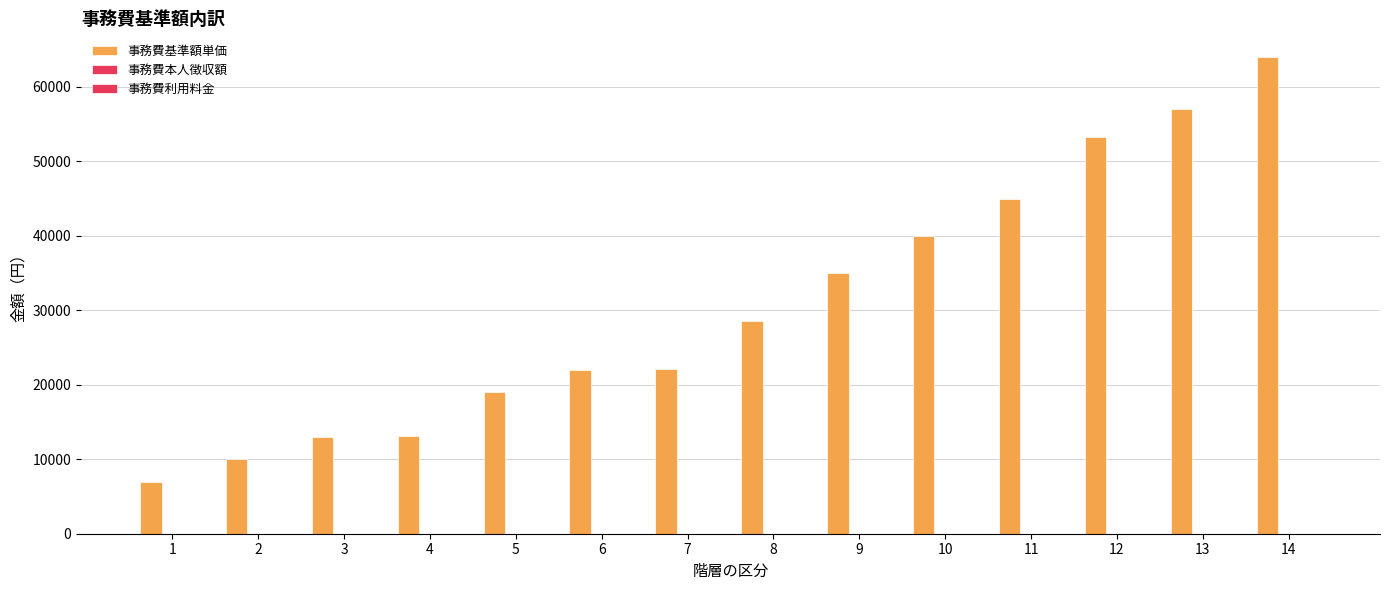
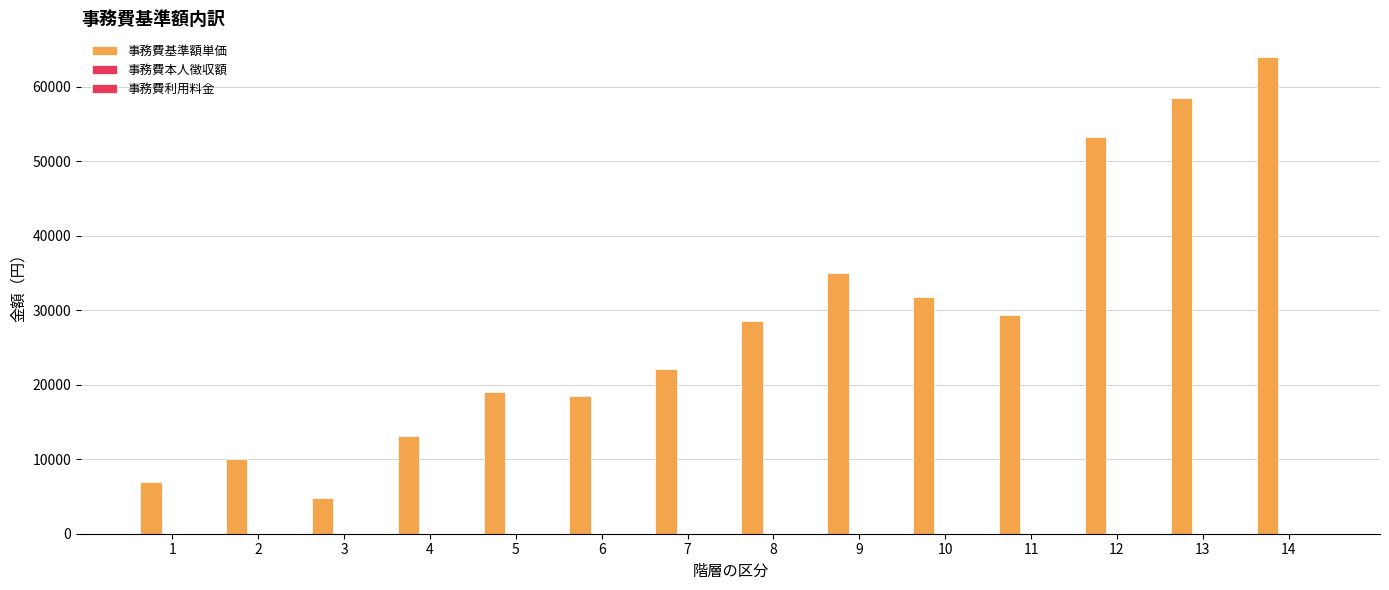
  {
    "事務費基準額単価": {
      "1": 7000,
      "2": 10000,
-     "3": 13000,
+     "3": 5000,
      "4": 13000,
      "5": 19000,
-     "6": 22000,
+     "6": 18000,
      "7": 22000,
      "8": 29000,
      "9": 35000,
-     "10": 40000,
-     "11": 45000,
+     "10": 32000,
+     "11": 29000,
      "12": 53000,
-     "13": 57000,
+     "13": 59000,
      "14": 64000
    }
  }
